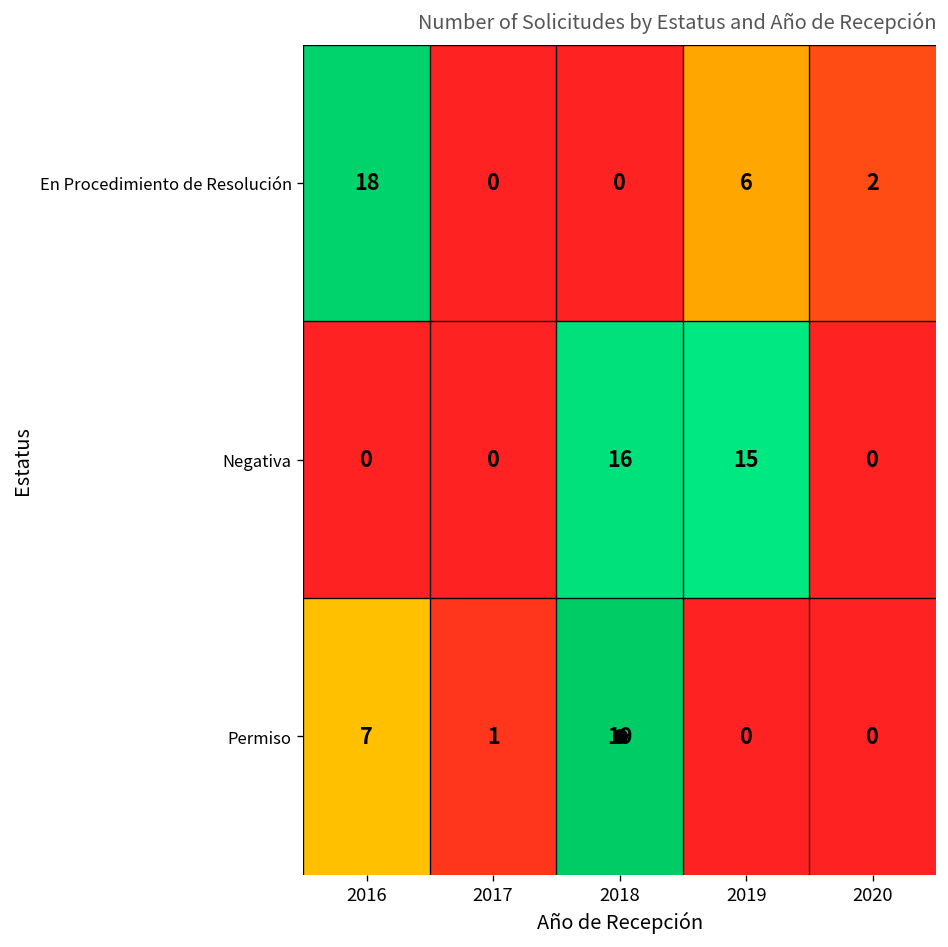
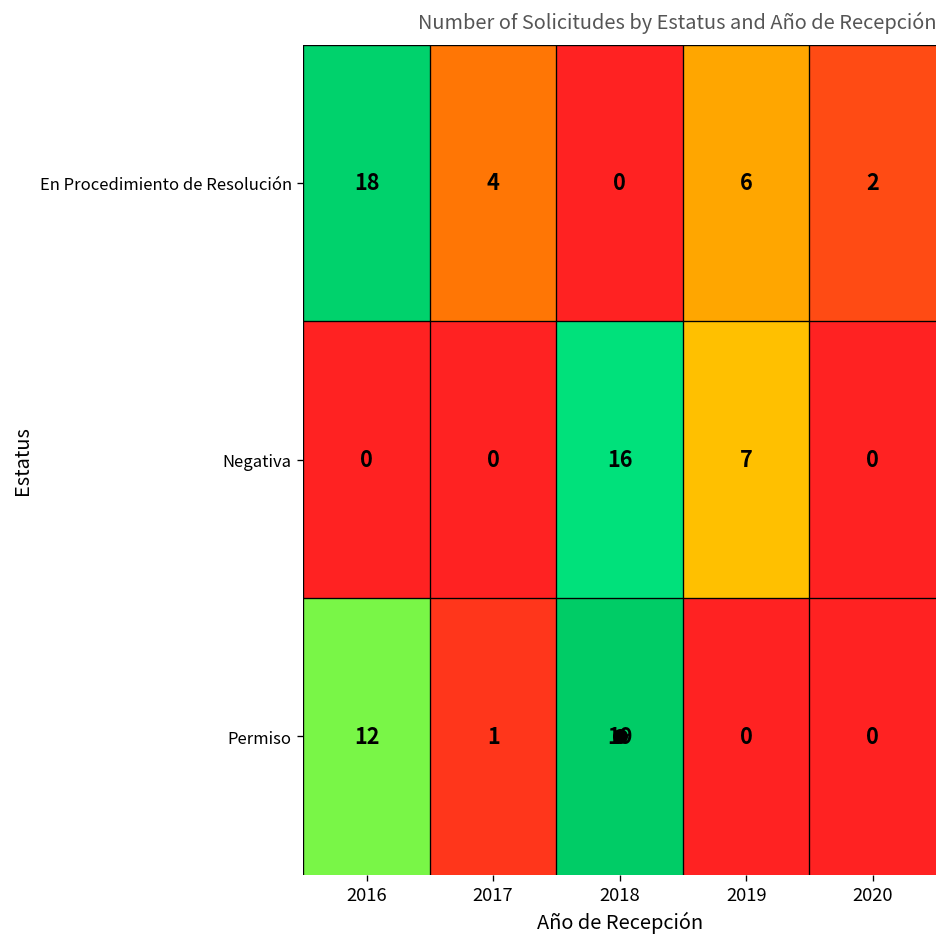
  {
    "En Procedimiento de Resolución": {
      "2016": 18,
-     "2017": 0,
+     "2017": 4,
      "2018": 0,
      "2019": 6,
      "2020": 2
    },
    "Negativa": {
      "2016": 0,
      "2017": 0,
      "2018": 16,
-     "2019": 15,
+     "2019": 7,
      "2020": 0
    },
    "Permiso": {
-     "2016": 7,
+     "2016": 12,
      "2017": 1,
      "2019": 0,
      "2020": 0
    }
  }
